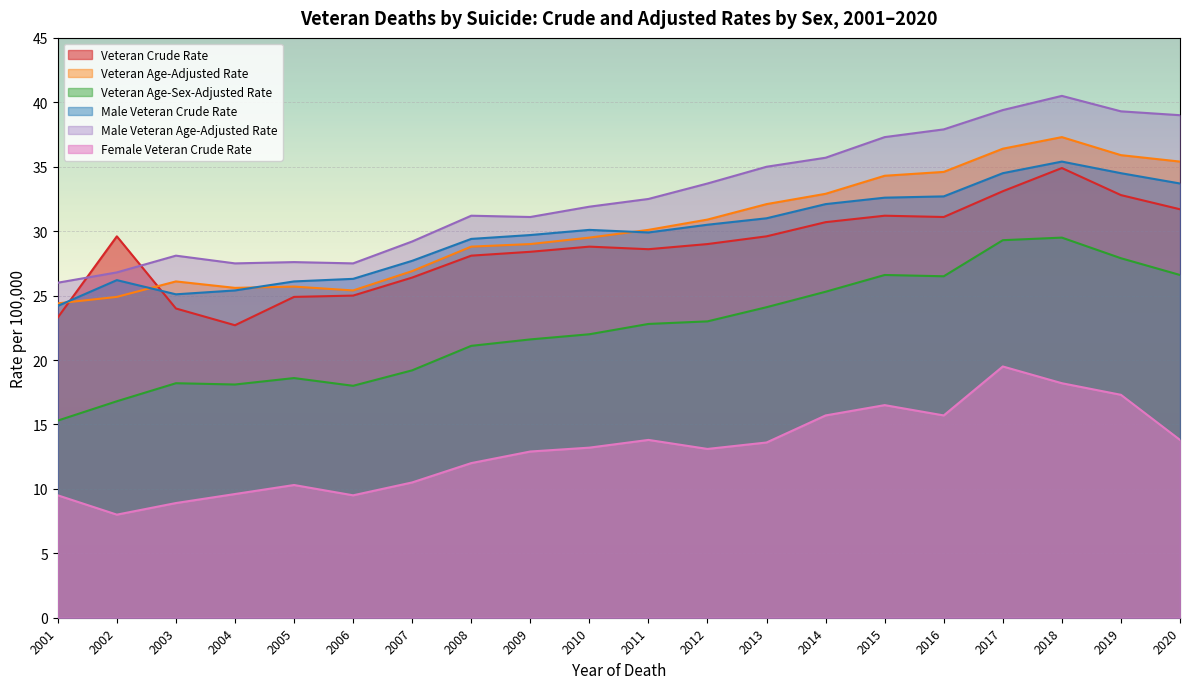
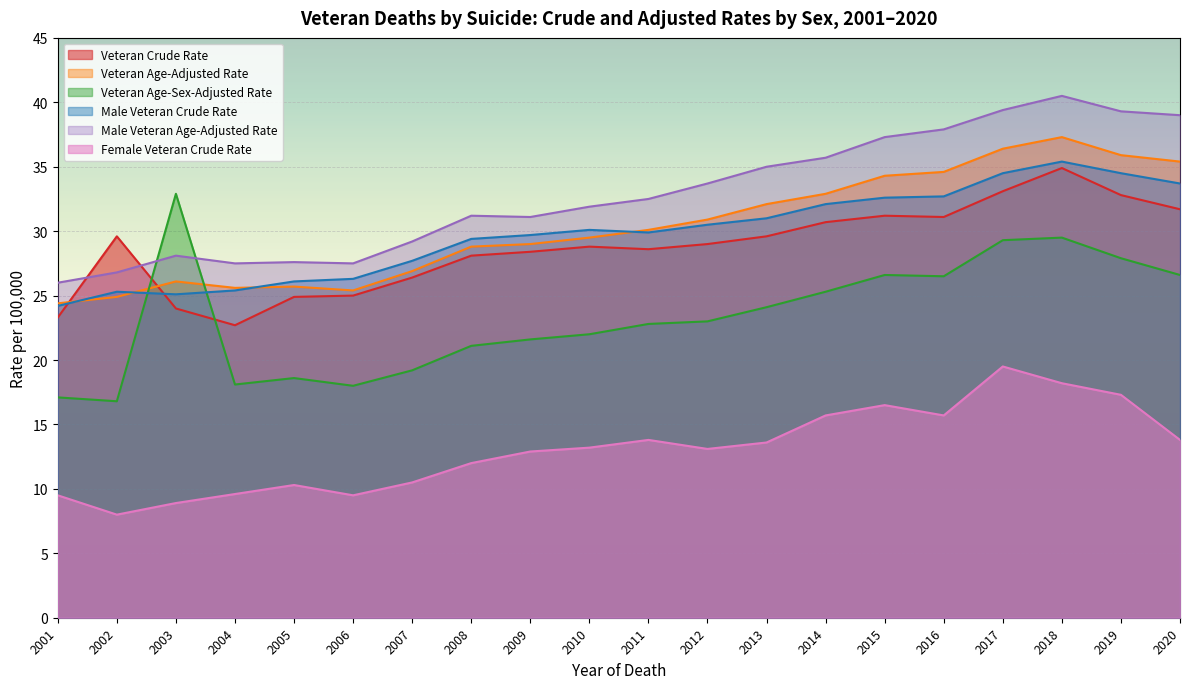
  {
    "Veteran Crude Rate": {
      "2001": 23.3,
      "2002": 29.6,
      "2003": 24.0,
      "2004": 22.7,
      "2005": 24.9,
      "2006": 25.0,
      "2007": 26.4,
      "2008": 28.1,
      "2009": 28.4,
      "2010": 28.8,
      "2011": 28.6,
      "2012": 29.0,
      "2013": 29.6,
      "2014": 30.7,
      "2015": 31.2,
      "2016": 31.1,
      "2017": 33.1,
      "2018": 34.9,
      "2019": 32.8,
      "2020": 31.7
    },
    "Veteran Age-Adjusted Rate": {
      "2001": 24.4,
      "2002": 24.9,
      "2003": 26.1,
      "2005": 25.7,
      "2006": 25.4,
      "2007": 26.9,
      "2008": 28.8,
      "2009": 29.0,
      "2010": 29.5,
      "2011": 30.1,
      "2012": 30.9,
      "2013": 32.1,
      "2014": 32.9,
      "2015": 34.3,
      "2016": 34.6,
      "2017": 36.4,
      "2018": 37.3,
      "2019": 35.9,
      "2020": 35.4
    },
    "Veteran Age-Sex-Adjusted Rate": {
-     "2001": 15.3,
+     "2001": 17.1,
      "2002": 16.8,
-     "2003": 18.2,
+     "2003": 32.9,
      "2004": 18.1,
      "2005": 18.6,
      "2006": 18.0,
      "2007": 19.2,
      "2008": 21.1,
      "2009": 21.6,
      "2010": 22.0,
      "2011": 22.8,
      "2012": 23.0,
      "2013": 24.1,
      "2014": 25.3,
      "2015": 26.6,
      "2016": 26.5,
      "2017": 29.3,
      "2018": 29.5,
      "2019": 27.9,
      "2020": 26.6
    },
    "Male Veteran Crude Rate": {
      "2001": 24.2,
-     "2002": 26.2,
+     "2002": 25.3,
      "2003": 25.1,
      "2005": 26.1,
      "2006": 26.3,
      "2007": 27.7,
      "2008": 29.4,
      "2009": 29.7,
      "2010": 30.1,
      "2011": 29.9,
      "2012": 30.5,
      "2013": 31.0,
      "2014": 32.1,
      "2015": 32.6,
      "2016": 32.7,
      "2017": 34.5,
      "2018": 35.4,
      "2019": 34.5,
      "2020": 33.7
    }
  }
